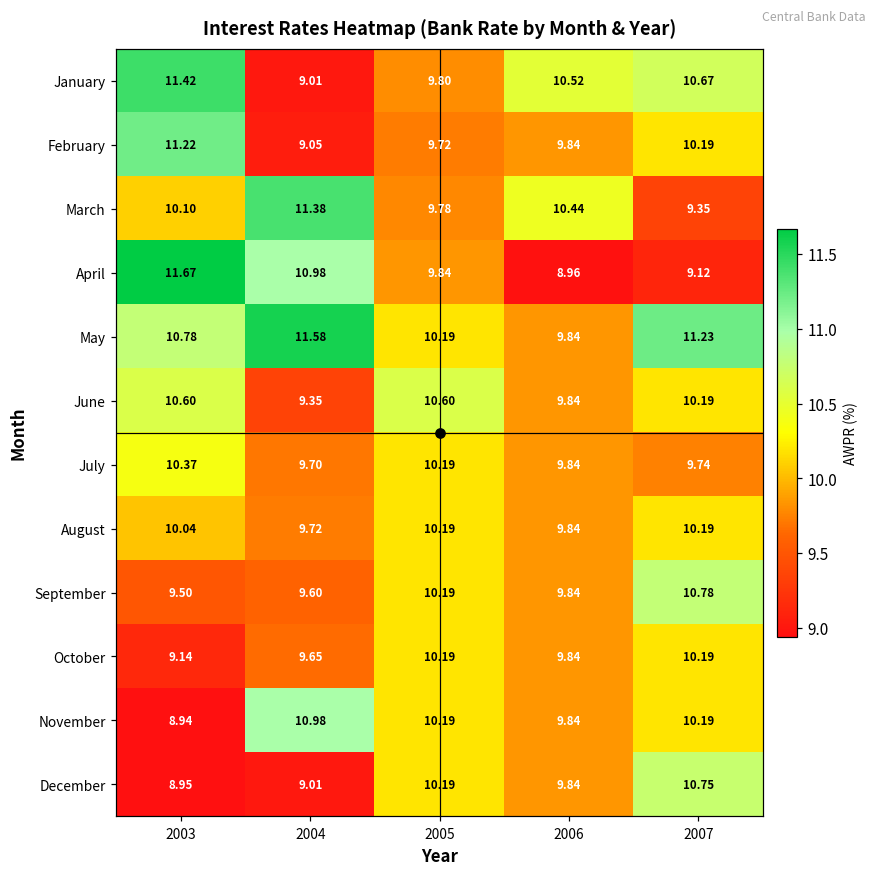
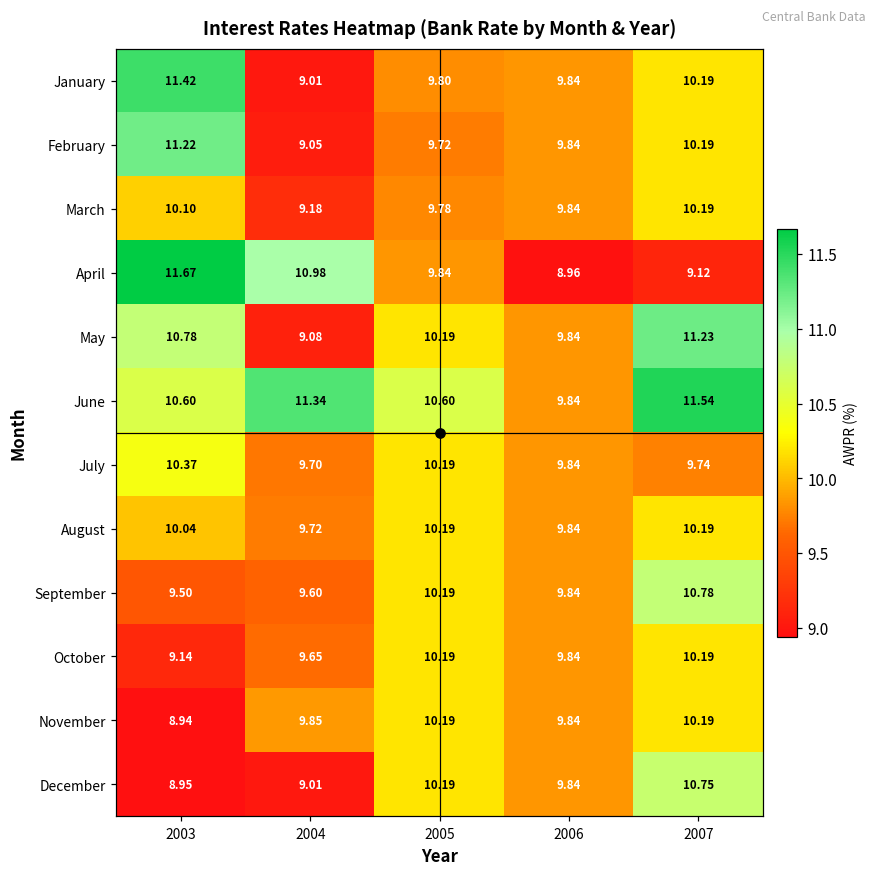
  {
    "January": {
      "2003": 11.42,
      "2004": 9.01,
      "2005": 9.80,
-     "2006": 10.52,
-     "2007": 10.67
+     "2006": 9.84,
+     "2007": 10.19
    },
    "February": {
      "2003": 11.22,
      "2004": 9.05,
      "2005": 9.72,
      "2006": 9.84,
      "2007": 10.19
    },
    "March": {
      "2003": 10.10,
-     "2004": 11.38,
+     "2004": 9.18,
      "2005": 9.78,
-     "2006": 10.44,
-     "2007": 9.35
+     "2006": 9.84,
+     "2007": 10.19
    },
    "April": {
      "2003": 11.67,
      "2004": 10.98,
      "2005": 9.84,
      "2006": 8.96,
      "2007": 9.12
    },
    "May": {
      "2003": 10.78,
-     "2004": 11.58,
+     "2004": 9.08,
      "2005": 10.19,
      "2006": 9.84,
      "2007": 11.23
    },
    "June": {
      "2003": 10.60,
-     "2004": 9.35,
+     "2004": 11.34,
      "2005": 10.60,
      "2006": 9.84,
-     "2007": 10.19
+     "2007": 11.54
    },
    "July": {
      "2003": 10.37,
      "2004": 9.70,
      "2005": 10.19,
      "2006": 9.84,
      "2007": 9.74
    },
    "August": {
      "2003": 10.04,
      "2004": 9.72,
      "2005": 10.19,
      "2006": 9.84,
      "2007": 10.19
    },
    "September": {
      "2003": 9.50,
      "2004": 9.60,
      "2005": 10.19,
      "2006": 9.84,
      "2007": 10.78
    },
    "October": {
      "2003": 9.14,
      "2004": 9.65,
      "2005": 10.19,
      "2006": 9.84,
      "2007": 10.19
    },
    "November": {
      "2003": 8.94,
-     "2004": 10.98,
+     "2004": 9.85,
      "2005": 10.19,
      "2006": 9.84,
      "2007": 10.19
    },
    "December": {
      "2003": 8.95,
      "2004": 9.01,
      "2005": 10.19,
      "2006": 9.84,
      "2007": 10.75
    }
  }
